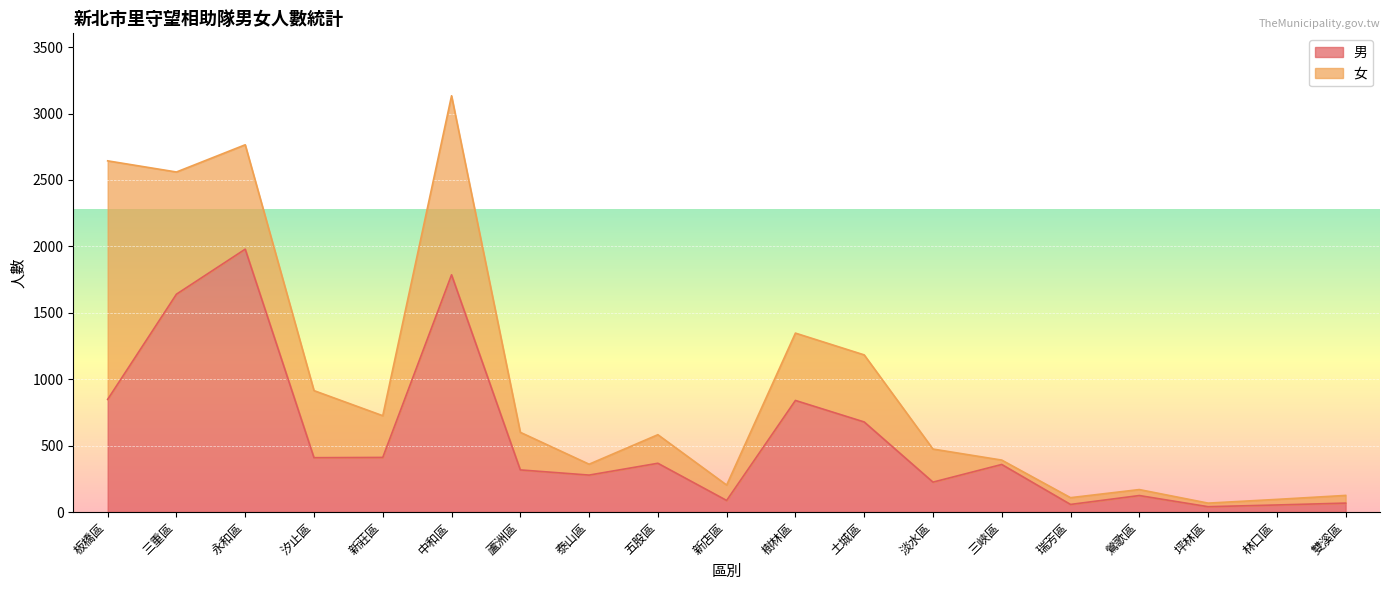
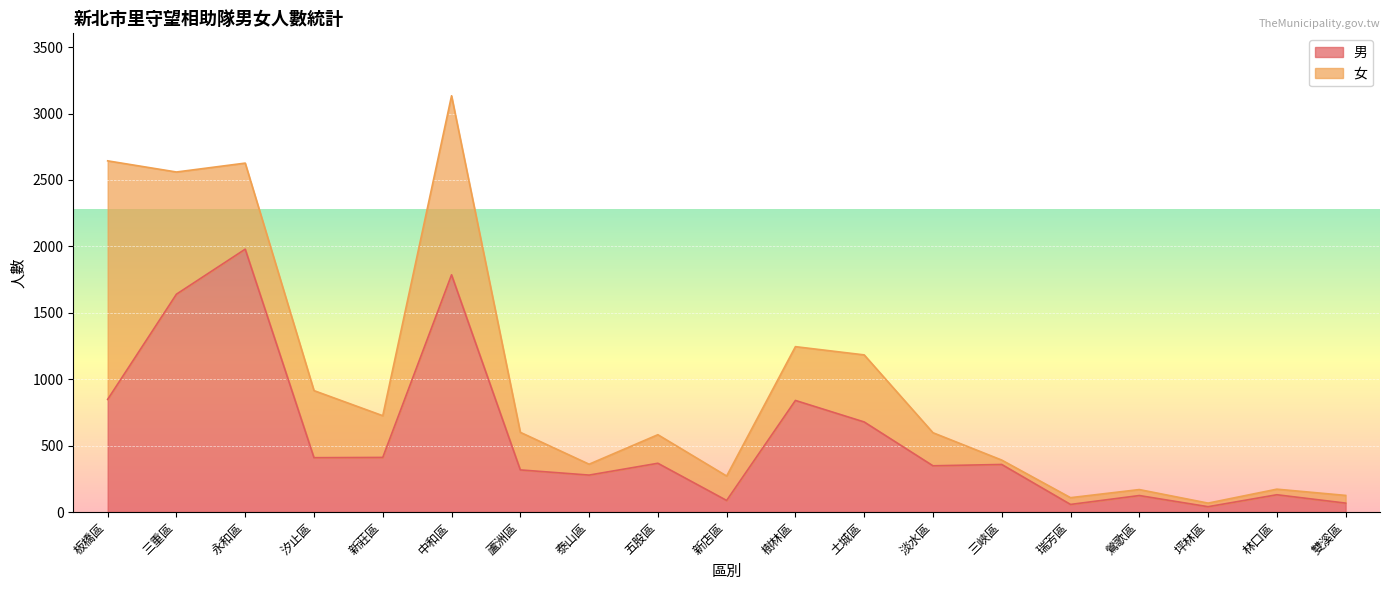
  {
    "男": {
      "板橋區": 850,
      "三重區": 1640,
      "永和區": 1980,
      "汐止區": 410,
      "新莊區": 410,
      "中和區": 1790,
      "蘆洲區": 320,
      "泰山區": 280,
      "五股區": 370,
      "新店區": 90,
      "樹林區": 840,
      "土城區": 680,
-     "淡水區": 230,
+     "淡水區": 350,
      "三峽區": 360,
      "瑞芳區": 60,
      "鶯歌區": 120,
      "坪林區": 40,
-     "林口區": 50,
+     "林口區": 130,
      "雙溪區": 70
    },
    "女": {
      "板橋區": 1800,
      "三重區": 920,
-     "永和區": 790,
+     "永和區": 650,
      "汐止區": 510,
      "新莊區": 310,
      "中和區": 1350,
      "蘆洲區": 280,
      "泰山區": 80,
      "五股區": 220,
-     "新店區": 120,
-     "樹林區": 510,
+     "新店區": 180,
+     "樹林區": 410,
      "土城區": 510,
      "淡水區": 250,
      "三峽區": 30,
      "瑞芳區": 50,
      "鶯歌區": 50,
      "坪林區": 30,
      "林口區": 40,
      "雙溪區": 60
    }
  }
